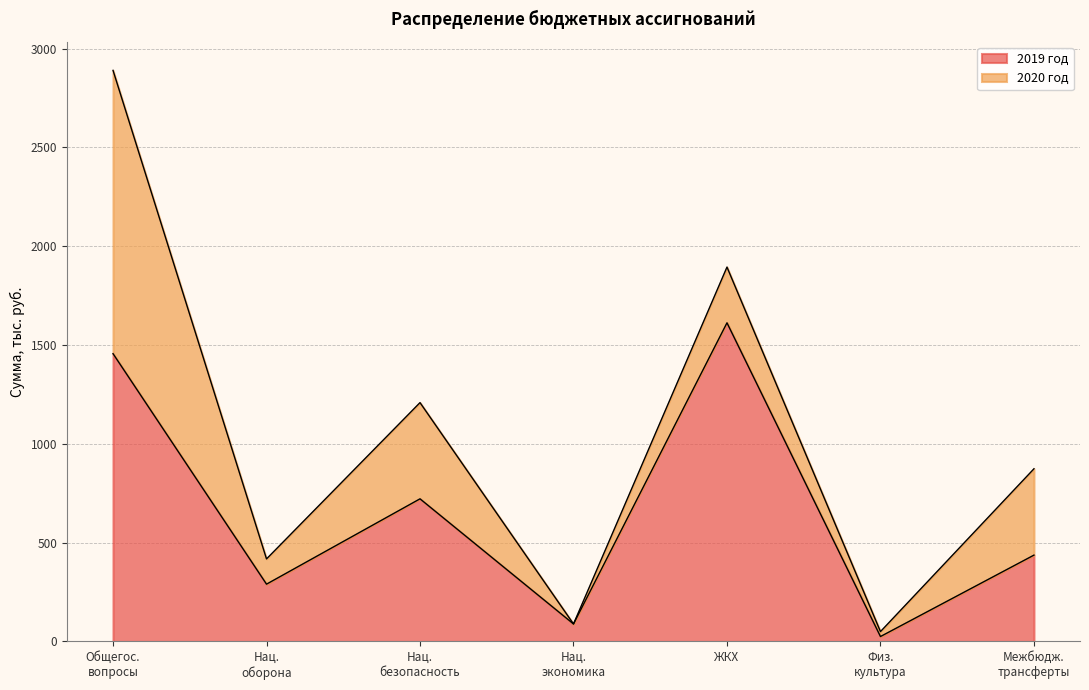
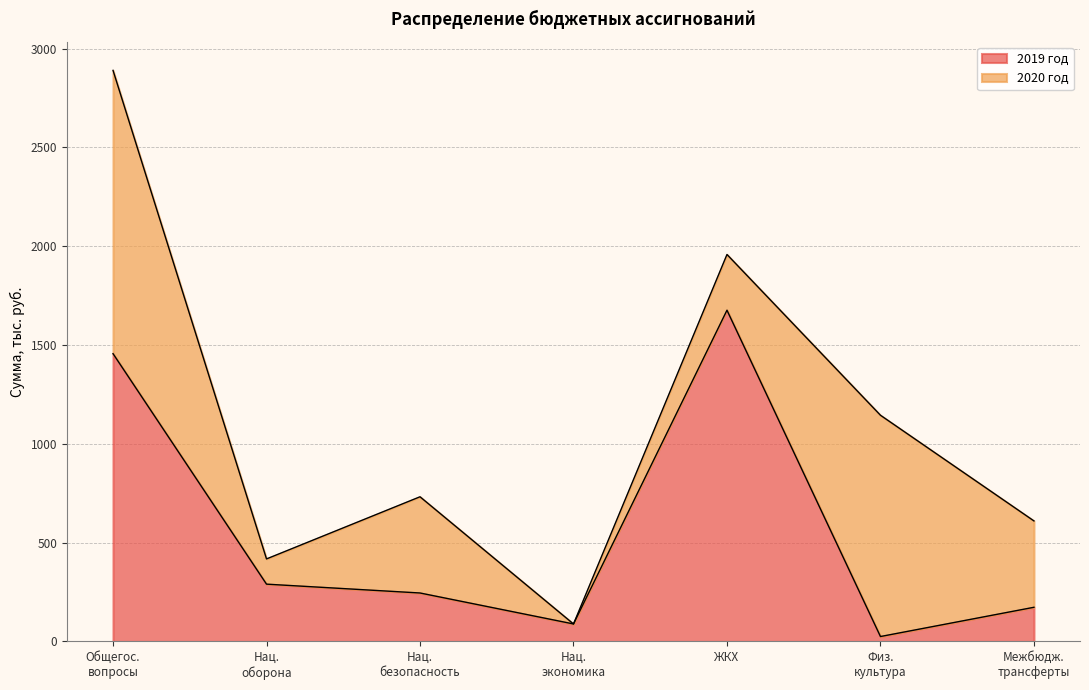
  {
    "2019 год": {
      "Общегос. вопросы": 1460,
      "Нац. оборона": 290,
-     "Нац. безопасность": 720,
-     "ЖКХ": 1610,
+     "Нац. безопасность": 250,
+     "ЖКХ": 1680,
      "Физ. культура": 30,
-     "Межбюдж. трансферты": 440
+     "Межбюдж. трансферты": 170
    },
    "2020 год": {
      "Общегос. вопросы": 1430,
      "Нац. оборона": 130,
      "Нац. безопасность": 490,
      "ЖКХ": 280,
-     "Физ. культура": 30,
+     "Физ. культура": 1120,
      "Межбюдж. трансферты": 440
    }
  }
